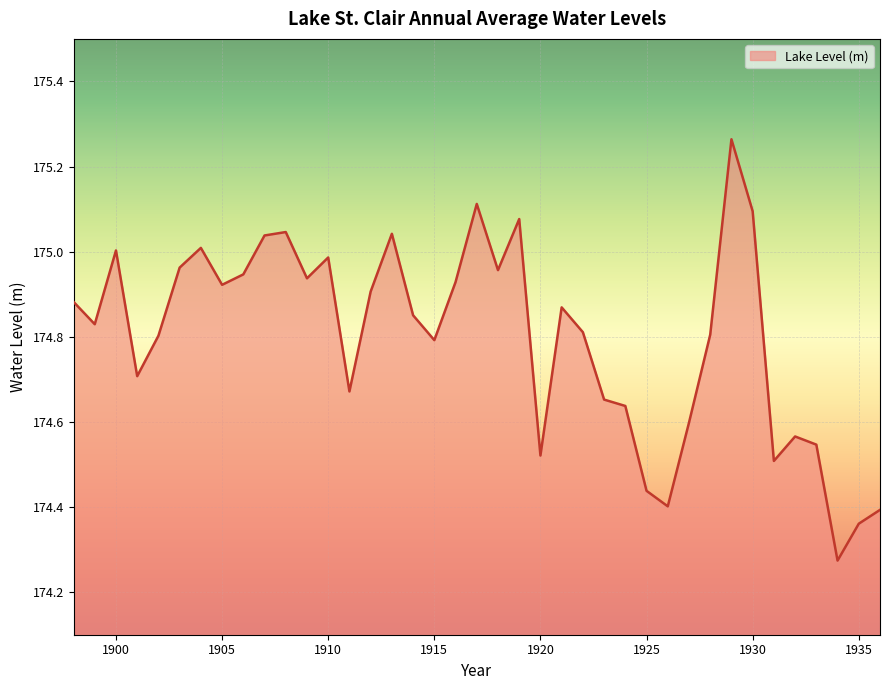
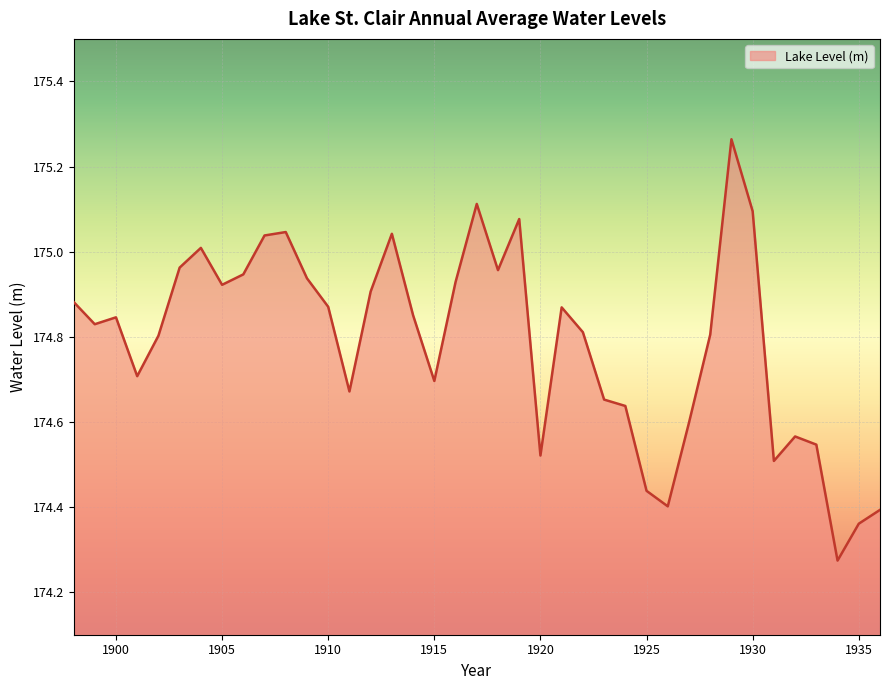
  {
-   "1900": 175.00,
+   "1900": 174.85,
    "1905": 174.92,
-   "1910": 174.99,
-   "1915": 174.79,
+   "1910": 174.87,
+   "1915": 174.70,
    "1920": 174.52,
    "1925": 174.44,
    "1930": 175.10,
    "1935": 174.36
  }
